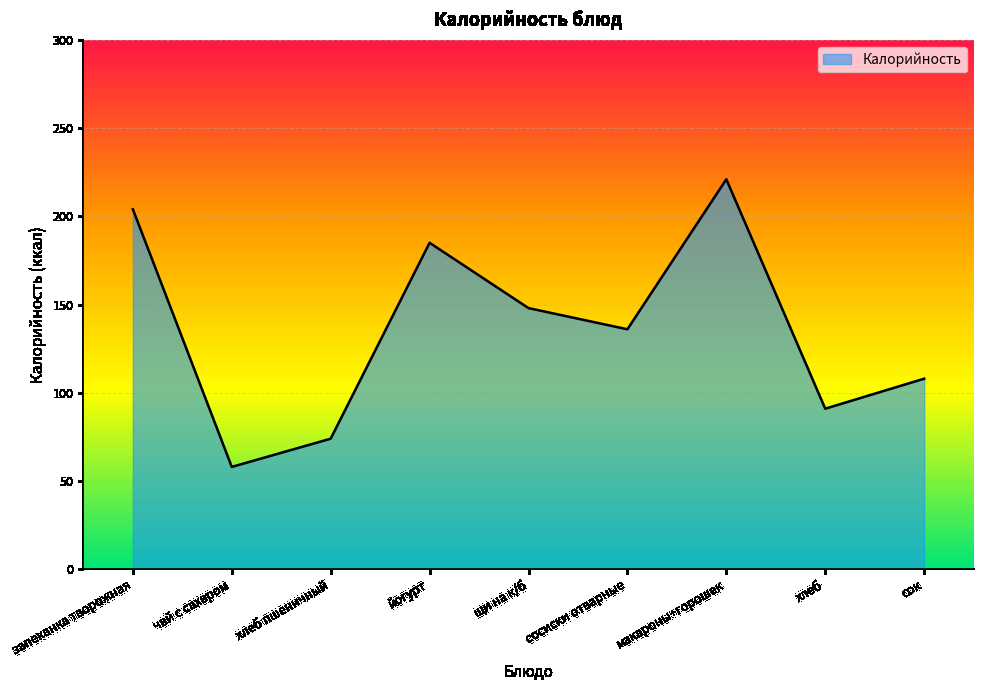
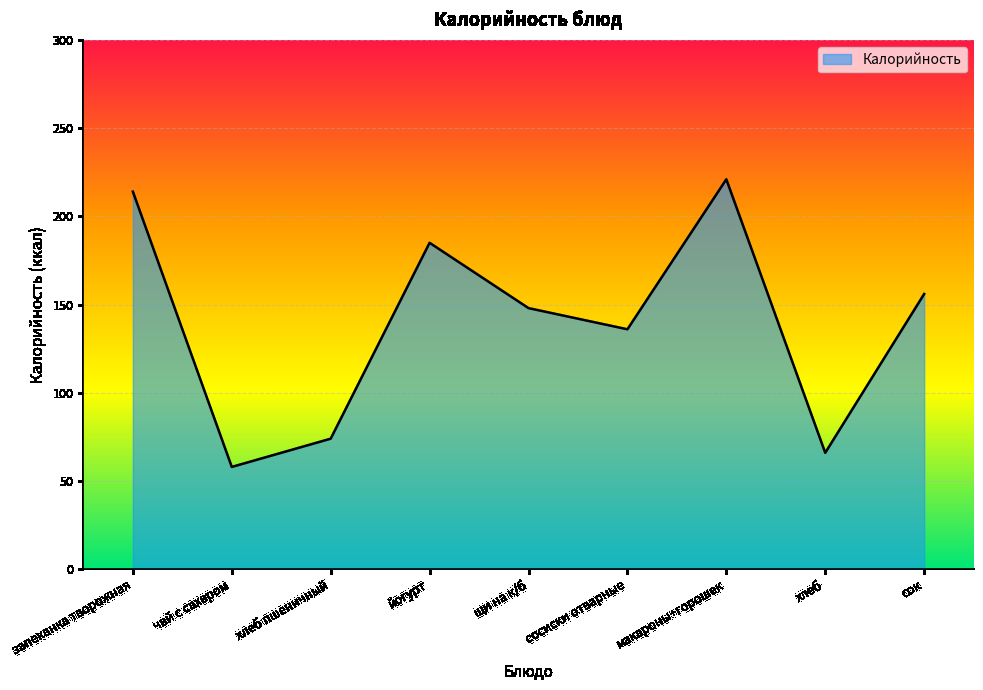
  {
-   "запеканка творожная": 204,
+   "запеканка творожная": 214,
    "чай с сахаром": 58,
    "хлеб пшеничный": 74,
    "йогурт": 185,
    "щи на к/б": 148,
    "сосиски отварные": 136,
    "макароны+горошек": 221,
-   "хлеб": 91,
-   "сок": 108
+   "хлеб": 66,
+   "сок": 156
  }
